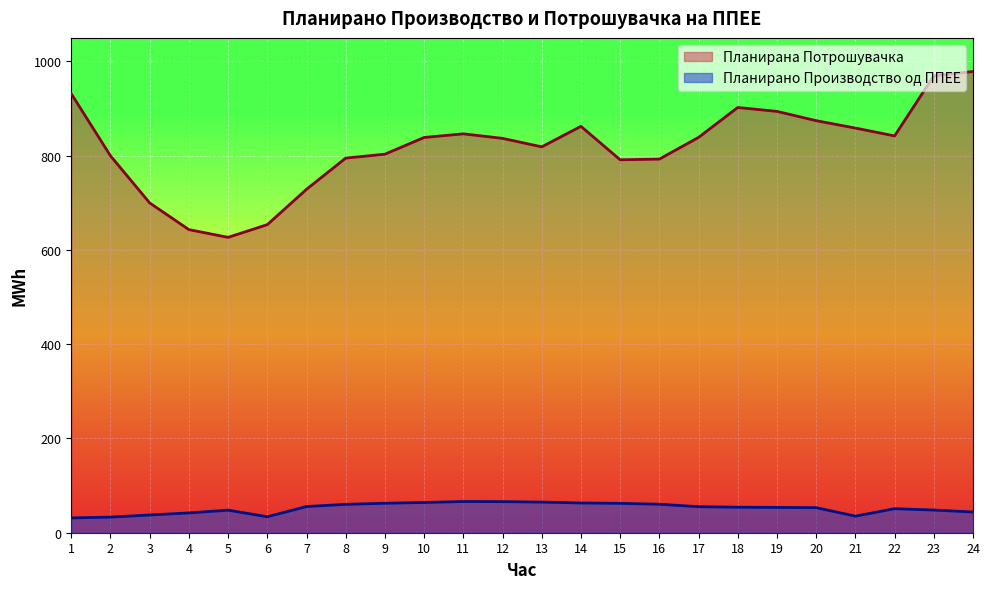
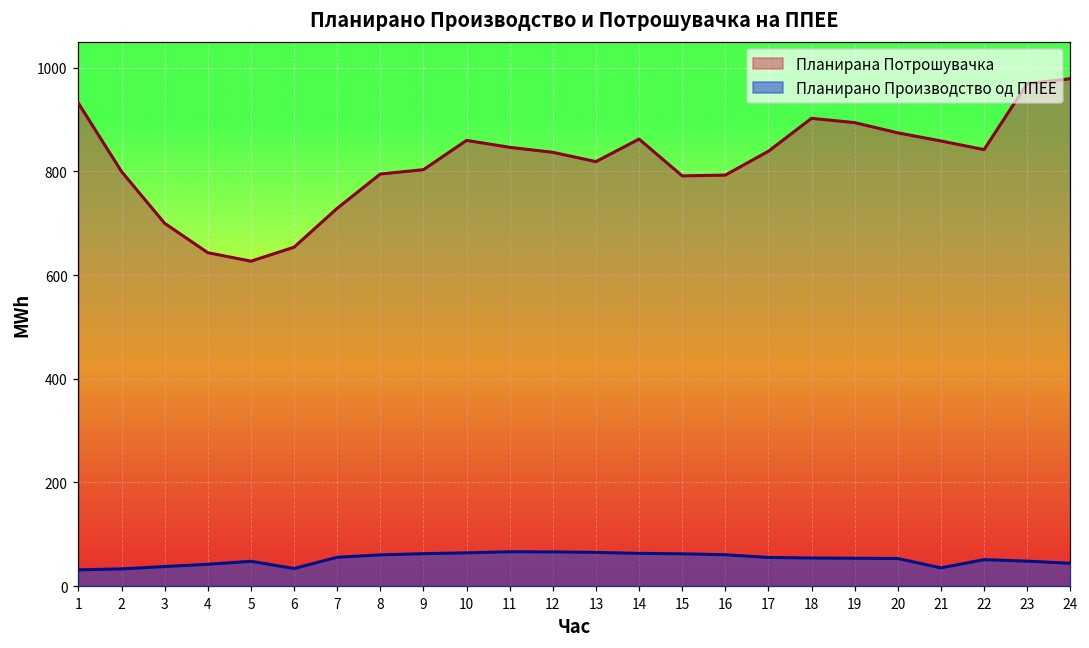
  {
    "Планирана Потрошувачка": {
      "1": 930,
      "2": 800,
      "3": 700,
      "4": 640,
      "5": 630,
      "6": 650,
      "7": 730,
      "8": 790,
      "9": 800,
-     "10": 840,
+     "10": 860,
      "11": 850,
      "12": 840,
      "13": 820,
      "14": 860,
      "15": 790,
      "16": 790,
      "17": 840,
      "18": 900,
      "19": 890,
      "20": 870,
      "21": 860,
      "22": 840,
      "24": 980
    },
    "Планирано Производство од ППЕЕ": {
      "1": 30,
      "2": 30,
      "3": 40,
      "4": 40,
      "5": 50,
      "6": 30,
      "7": 60,
      "8": 60,
      "9": 60,
      "10": 60,
      "11": 70,
      "12": 70,
      "13": 60,
      "14": 60,
      "15": 60,
      "16": 60,
      "17": 60,
      "18": 50,
      "19": 50,
      "20": 50,
      "21": 40,
      "22": 50,
      "23": 50,
      "24": 40
    }
  }
